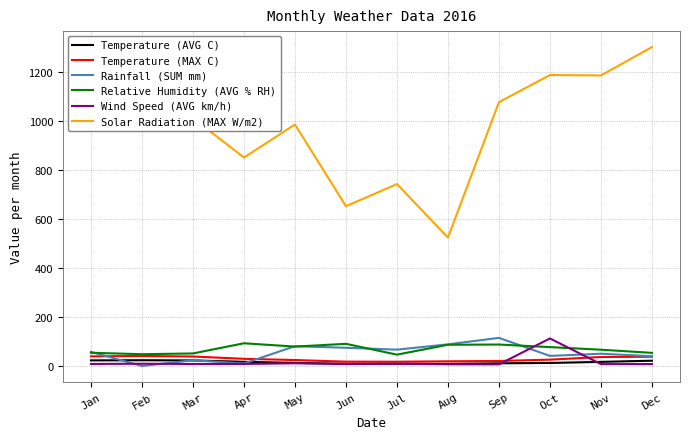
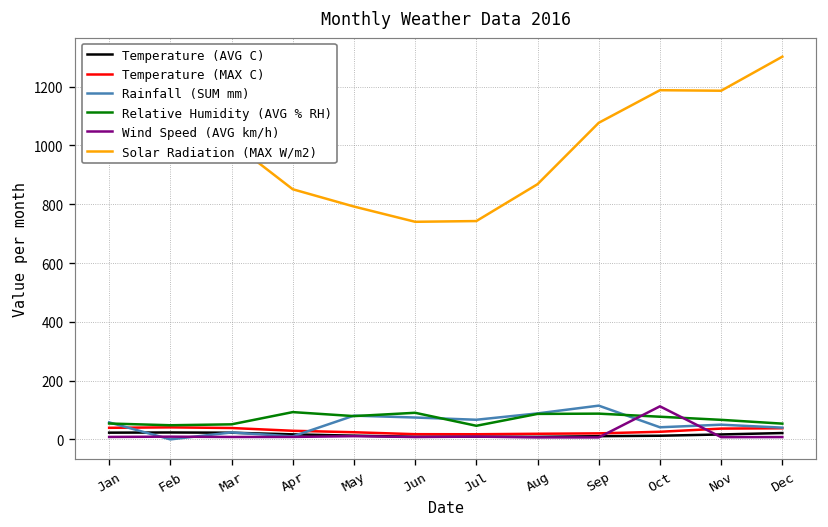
  {
    "Temperature (AVG C)": {
      "Jan": 20,
      "Feb": 20,
      "Oct": 10,
      "Dec": 20
    },
    "Temperature (MAX C)": {
      "Jan": 40,
      "Mar": 40,
      "Apr": 30,
      "May": 20,
      "Aug": 20,
      "Oct": 30,
      "Nov": 40
    },
    "Rainfall (SUM mm)": {
      "Jun": 70,
      "Jul": 70,
      "Sep": 110,
      "Oct": 40,
      "Nov": 50
    },
    "Relative Humidity (AVG % RH)": {
      "Mar": 50,
      "Apr": 90,
      "Jun": 90,
      "Jul": 50,
      "Sep": 90,
      "Oct": 80,
      "Nov": 70,
      "Dec": 50
    },
    "Wind Speed (AVG km/h)": {
      "Jan": 10,
      "Mar": 10,
      "Oct": 110,
      "Dec": 10
    },
    "Solar Radiation (MAX W/m2)": {
      "Apr": 850,
-     "May": 990,
-     "Jun": 650,
+     "May": 790,
+     "Jun": 740,
      "Jul": 740,
-     "Aug": 520,
+     "Aug": 870,
      "Sep": 1080,
      "Oct": 1190,
      "Nov": 1190,
      "Dec": 1300
    }
  }
